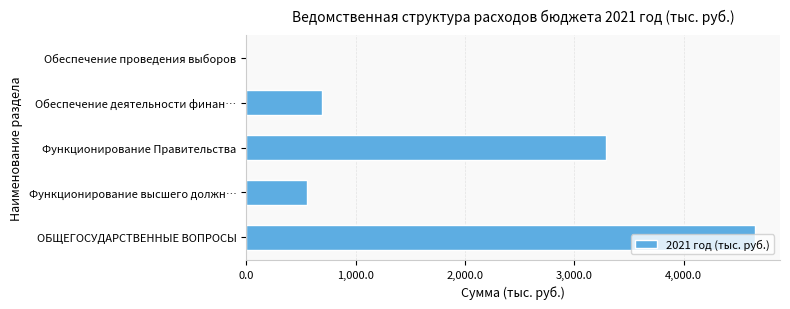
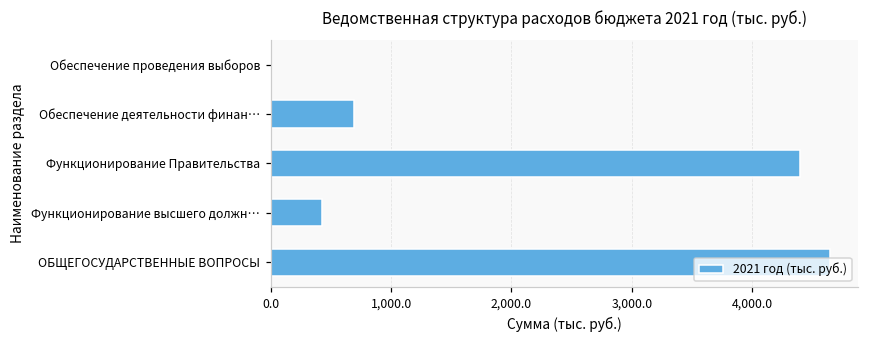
  {
    "Обеспечение проведения выборов": "0",
    "Обеспечение деятельности финан…": "700",
-   "Функционирование Правительства": "3,290",
-   "Функционирование высшего должн…": "560"
+   "Функционирование Правительства": "4,400",
+   "Функционирование высшего должн…": "430"
  }
